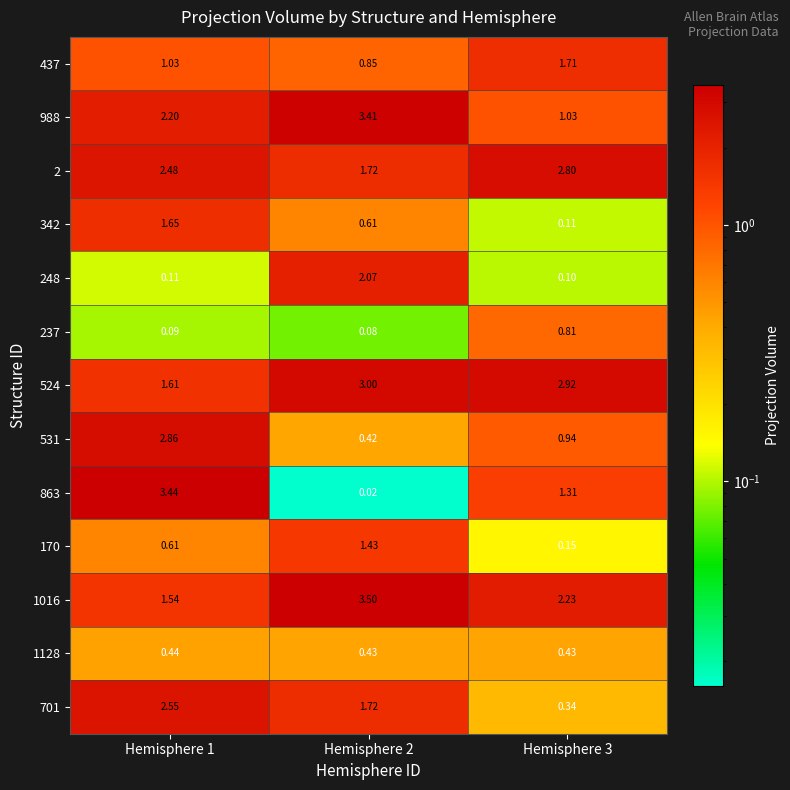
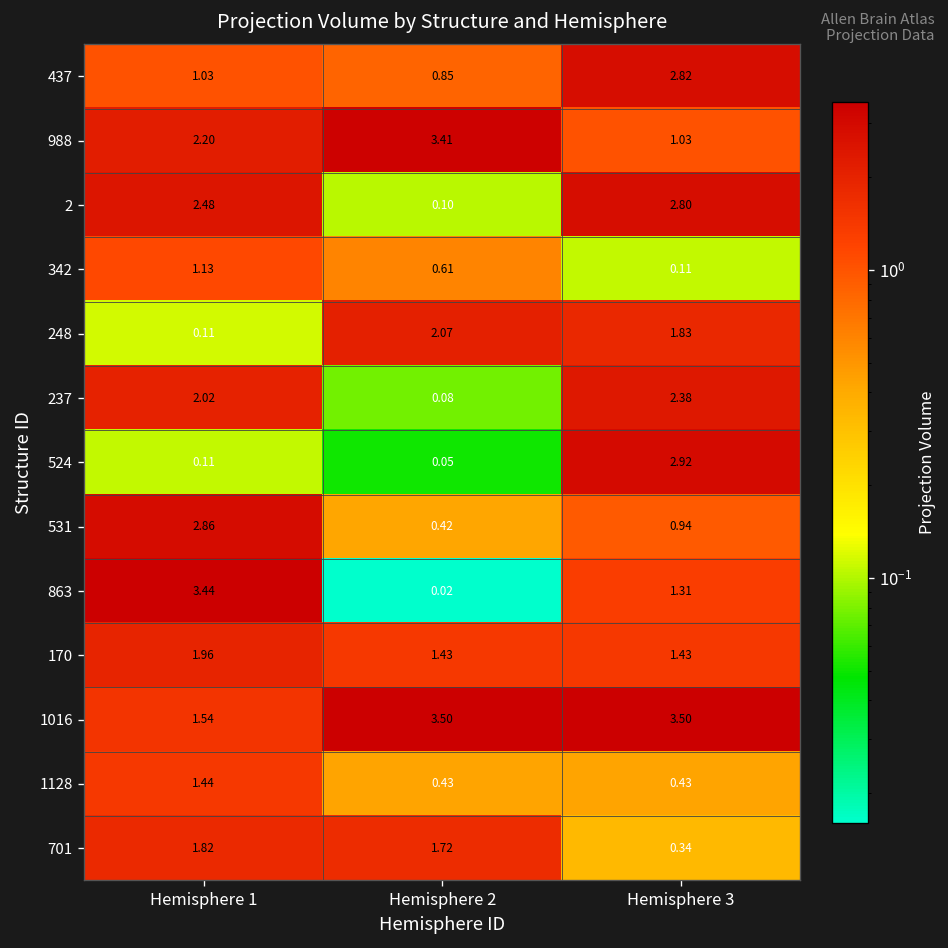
  {
    "437": {
      "Hemisphere 1": 1.03,
      "Hemisphere 2": 0.85,
-     "Hemisphere 3": 1.71
+     "Hemisphere 3": 2.82
    },
    "988": {
      "Hemisphere 1": 2.20,
      "Hemisphere 2": 3.41,
      "Hemisphere 3": 1.03
    },
    "2": {
      "Hemisphere 1": 2.48,
-     "Hemisphere 2": 1.72,
+     "Hemisphere 2": 0.10,
      "Hemisphere 3": 2.80
    },
    "342": {
-     "Hemisphere 1": 1.65,
+     "Hemisphere 1": 1.13,
      "Hemisphere 2": 0.61,
      "Hemisphere 3": 0.11
    },
    "248": {
      "Hemisphere 1": 0.11,
      "Hemisphere 2": 2.07,
-     "Hemisphere 3": 0.10
+     "Hemisphere 3": 1.83
    },
    "237": {
-     "Hemisphere 1": 0.09,
+     "Hemisphere 1": 2.02,
      "Hemisphere 2": 0.08,
-     "Hemisphere 3": 0.81
+     "Hemisphere 3": 2.38
    },
    "524": {
-     "Hemisphere 1": 1.61,
-     "Hemisphere 2": 3.00,
+     "Hemisphere 1": 0.11,
+     "Hemisphere 2": 0.05,
      "Hemisphere 3": 2.92
    },
    "531": {
      "Hemisphere 1": 2.86,
      "Hemisphere 2": 0.42,
      "Hemisphere 3": 0.94
    },
    "863": {
      "Hemisphere 1": 3.44,
      "Hemisphere 2": 0.02,
      "Hemisphere 3": 1.31
    },
    "170": {
-     "Hemisphere 1": 0.61,
+     "Hemisphere 1": 1.96,
      "Hemisphere 2": 1.43,
-     "Hemisphere 3": 0.15
+     "Hemisphere 3": 1.43
    },
    "1016": {
      "Hemisphere 1": 1.54,
      "Hemisphere 2": 3.50,
-     "Hemisphere 3": 2.23
+     "Hemisphere 3": 3.50
    },
    "1128": {
-     "Hemisphere 1": 0.44,
+     "Hemisphere 1": 1.44,
      "Hemisphere 2": 0.43,
      "Hemisphere 3": 0.43
    },
    "701": {
-     "Hemisphere 1": 2.55,
+     "Hemisphere 1": 1.82,
      "Hemisphere 2": 1.72,
      "Hemisphere 3": 0.34
    }
  }
